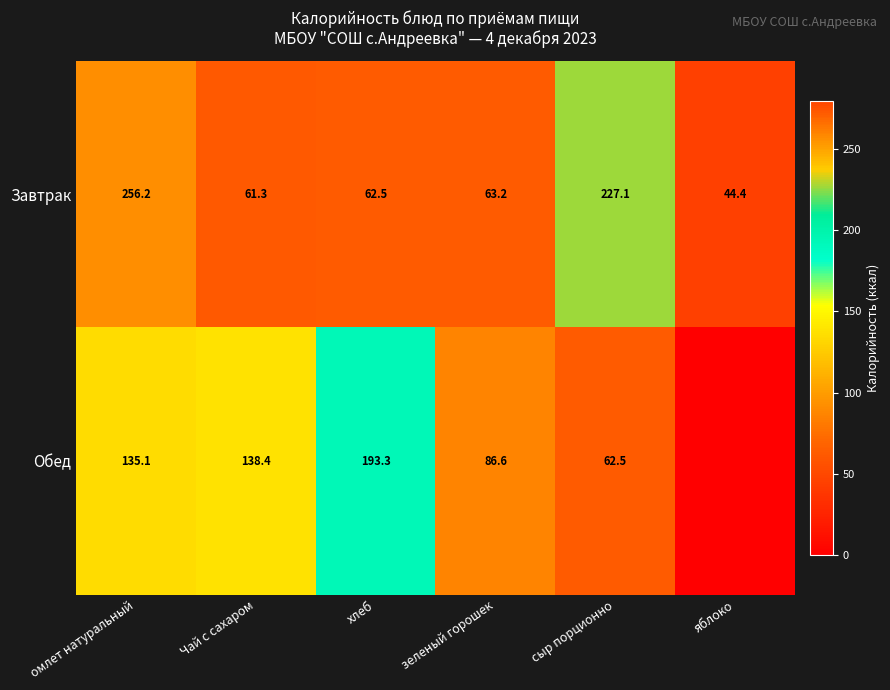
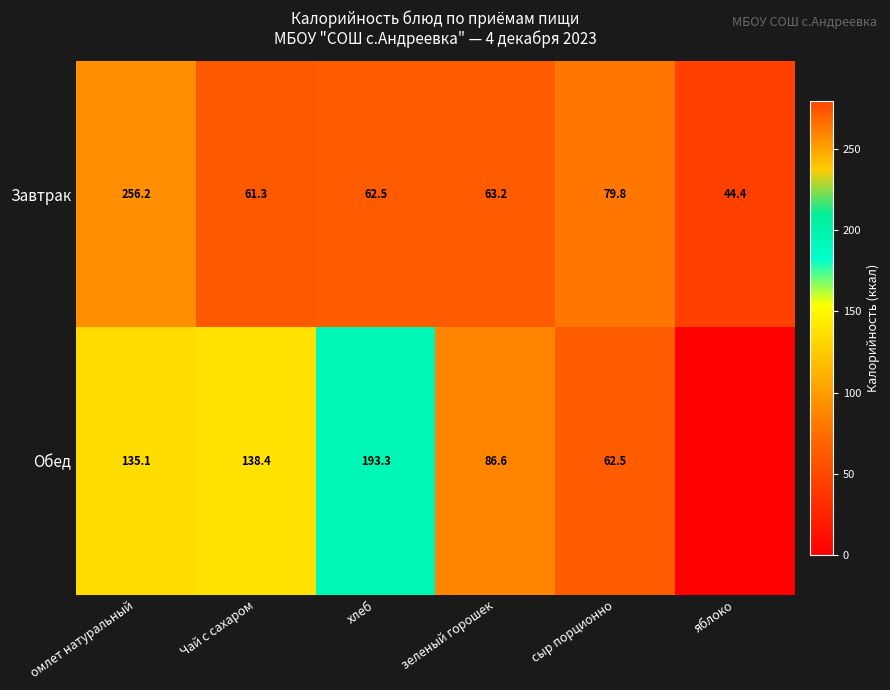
  {
    "Завтрак": {
      "омлет натуральный": 256.2,
      "Чай с сахаром": 61.3,
      "хлеб": 62.5,
      "зеленый горошек": 63.2,
-     "сыр порционно": 227.1,
+     "сыр порционно": 79.8,
      "яблоко": 44.4
    },
    "Обед": {
      "омлет натуральный": 135.1,
      "Чай с сахаром": 138.4,
      "хлеб": 193.3,
      "зеленый горошек": 86.6,
      "сыр порционно": 62.5
    }
  }
